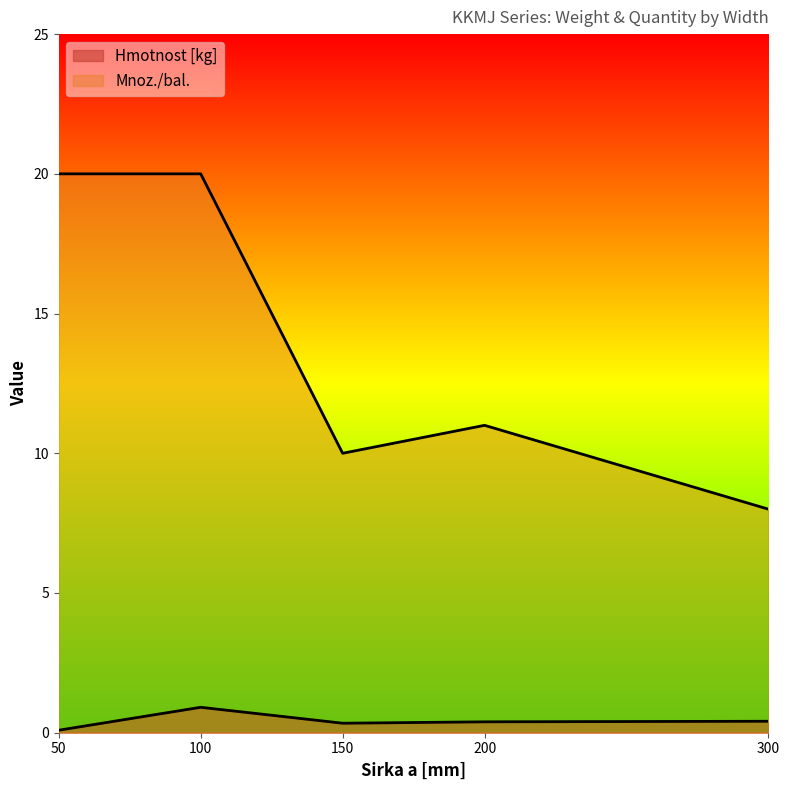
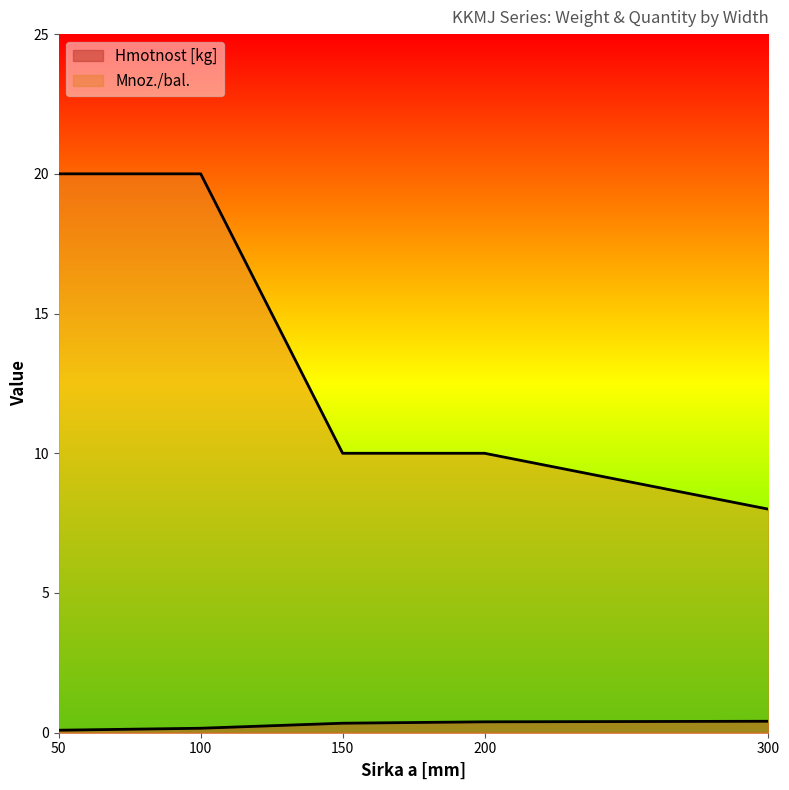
  {
    "Hmotnost [kg]": {
      "50": 0.1,
-     "100": 0.9,
+     "100": 0.2,
      "150": 0.3,
      "200": 0.4,
      "300": 0.4
    },
    "Mnoz./bal.": {
      "50": 20,
      "100": 20,
      "150": 10,
-     "200": 11,
+     "200": 10,
      "300": 8
    }
  }
